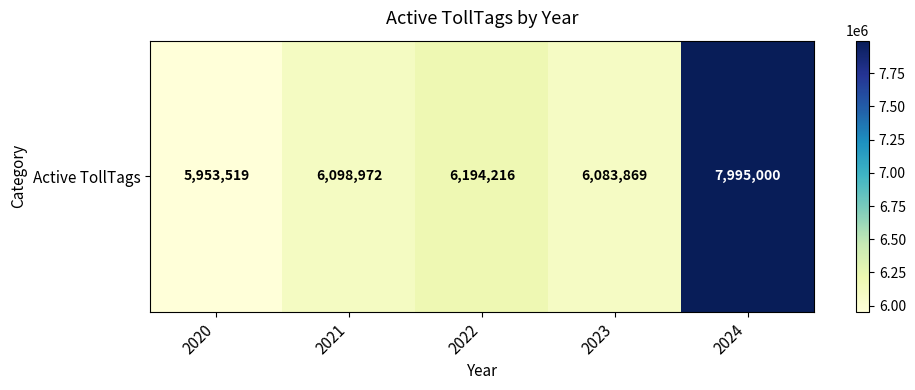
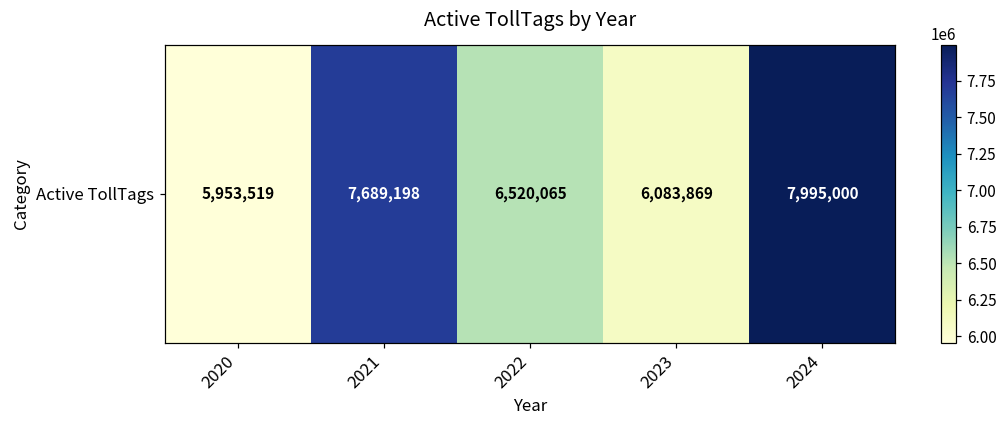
  {
    "Active TollTags": {
      "2020": "5,953,519",
-     "2021": "6,098,972",
-     "2022": "6,194,216",
+     "2021": "7,689,198",
+     "2022": "6,520,065",
      "2023": "6,083,869",
      "2024": "7,995,000"
    }
  }
